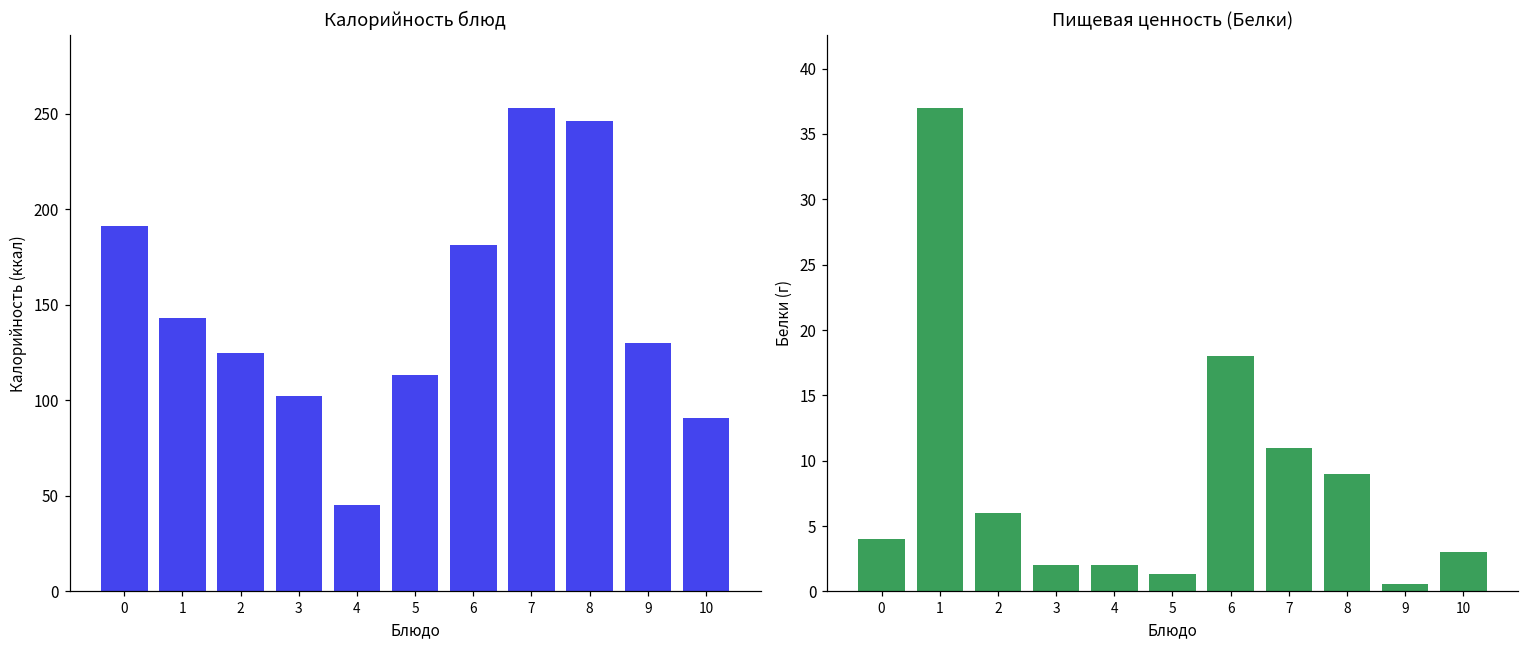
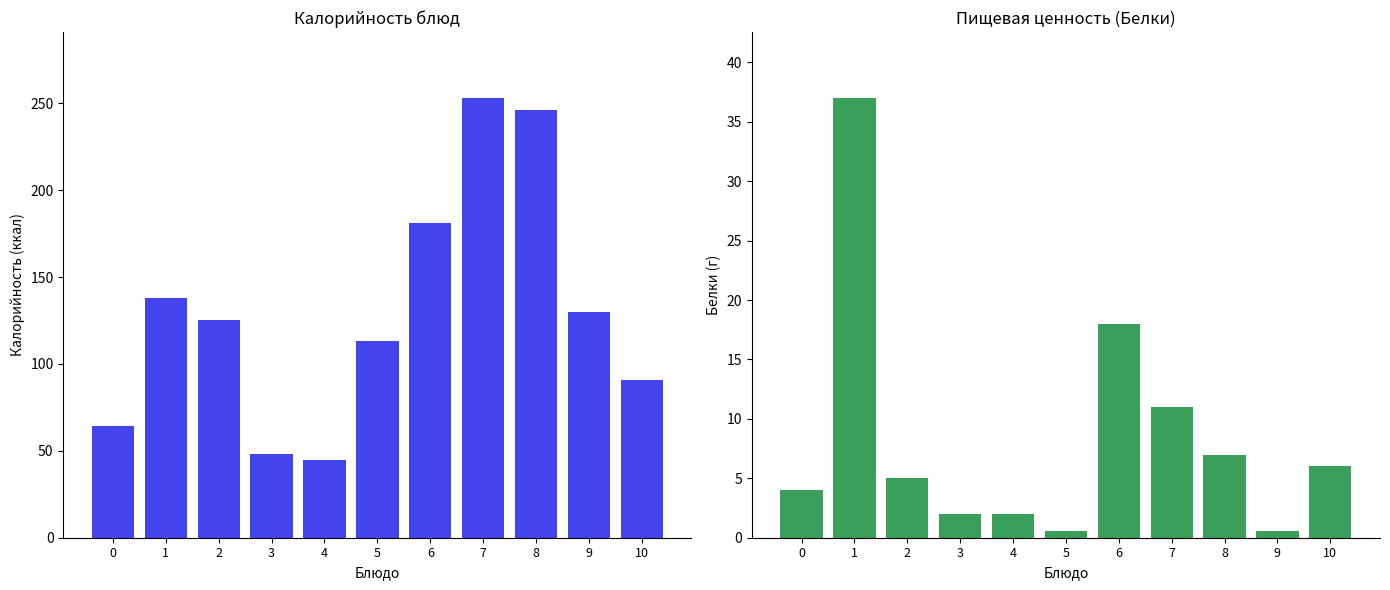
  {
    "Калорийность блюд": {
-     "0": 191,
-     "1": 143,
+     "0": 64,
+     "1": 138,
      "2": 125,
-     "3": 102,
+     "3": 48,
      "4": 45,
      "5": 113,
      "6": 181,
      "7": 253,
      "8": 246,
      "9": 130,
      "10": 91
    },
    "Пищевая ценность (Белки)": {
      "0": 4.0,
      "1": 37.0,
-     "2": 6,
+     "2": 5,
      "3": 2.0,
      "4": 2.0,
-     "5": 1.3,
+     "5": 0.6,
      "6": 18.0,
      "7": 11.0,
-     "8": 9,
+     "8": 7,
      "9": 0.6,
-     "10": 3
+     "10": 6
    }
  }
